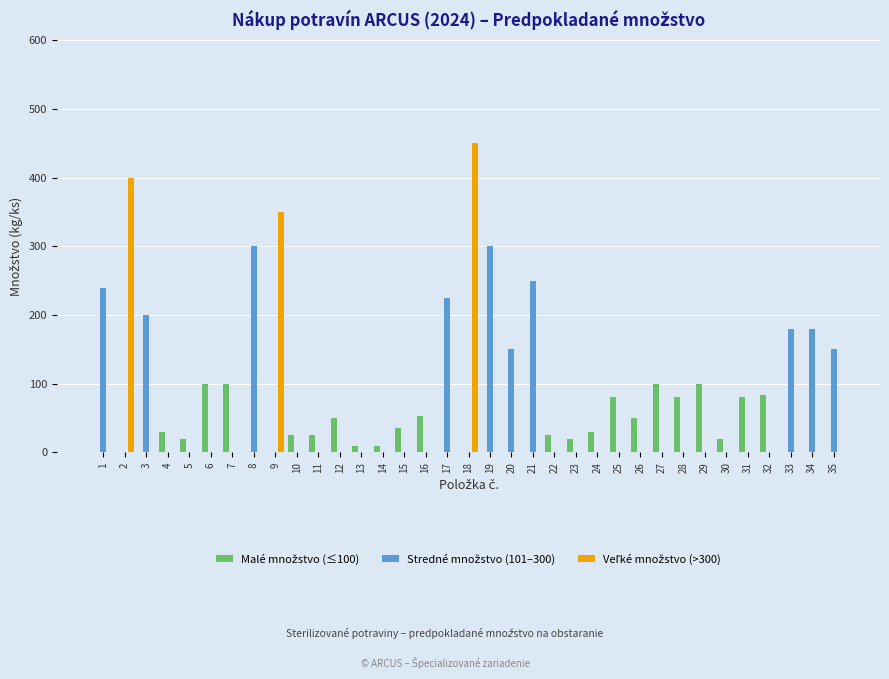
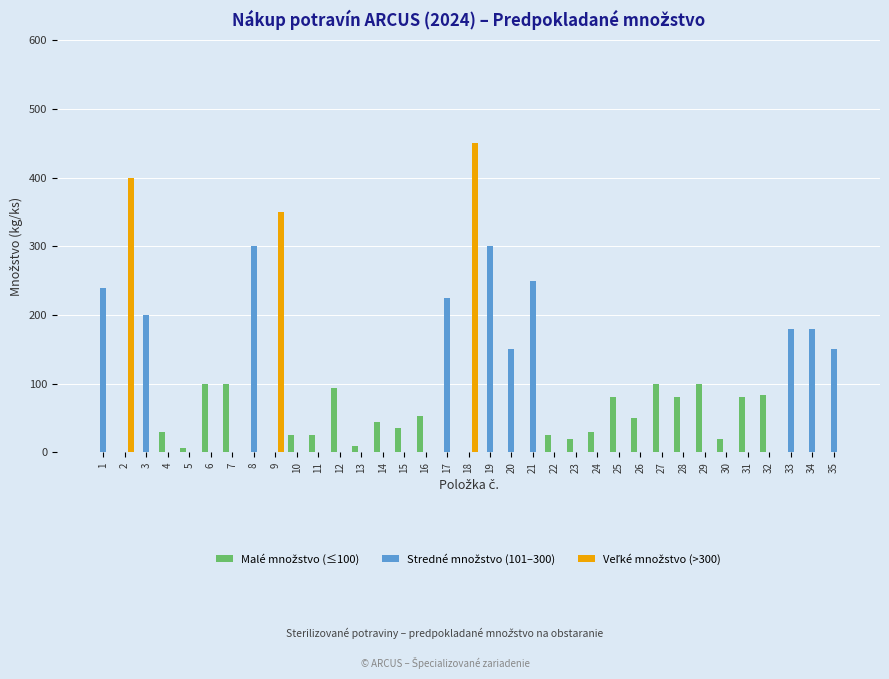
  {
    "Malé množstvo (≤100)": {
      "1": 0,
      "2": 0,
      "3": 0,
      "4": 30,
-     "5": 20,
+     "5": 10,
      "6": 100,
      "7": 100,
      "8": 0,
      "9": 0,
      "10": 30,
      "11": 30,
-     "12": 50,
+     "12": 90,
      "13": 10,
-     "14": 10,
+     "14": 40,
      "15": 40,
      "16": 50,
      "17": 0,
      "18": 0,
      "19": 0,
      "20": 0,
      "21": 0,
      "22": 30,
      "23": 20,
      "24": 30,
      "25": 80,
      "26": 50,
      "27": 100,
      "28": 80,
      "29": 100,
      "30": 20,
      "31": 80,
      "32": 80,
      "33": 0,
      "34": 0,
      "35": 0
    },
    "Stredné množstvo (101–300)": {
      "1": 240,
      "2": 0,
      "3": 200,
      "4": 0,
      "5": 0,
      "6": 0,
      "7": 0,
      "8": 300,
      "9": 0,
      "10": 0,
      "11": 0,
      "12": 0,
      "13": 0,
      "14": 0,
      "15": 0,
      "16": 0,
      "17": 230,
      "18": 0,
      "19": 300,
      "20": 150,
      "21": 250,
      "22": 0,
      "23": 0,
      "24": 0,
      "25": 0,
      "26": 0,
      "27": 0,
      "28": 0,
      "29": 0,
      "30": 0,
      "31": 0,
      "32": 0,
      "33": 180,
      "34": 180,
      "35": 150
    },
    "Veľké množstvo (>300)": {
      "1": 0,
      "2": 400,
      "3": 0,
      "4": 0,
      "5": 0,
      "6": 0,
      "7": 0,
      "8": 0,
      "9": 350,
      "10": 0,
      "11": 0,
      "12": 0,
      "13": 0,
      "14": 0,
      "15": 0,
      "16": 0,
      "17": 0,
      "18": 450,
      "19": 0,
      "20": 0,
      "21": 0,
      "22": 0,
      "23": 0,
      "24": 0,
      "25": 0,
      "26": 0,
      "27": 0,
      "28": 0,
      "29": 0,
      "30": 0,
      "31": 0,
      "32": 0,
      "33": 0,
      "34": 0,
      "35": 0
    }
  }
